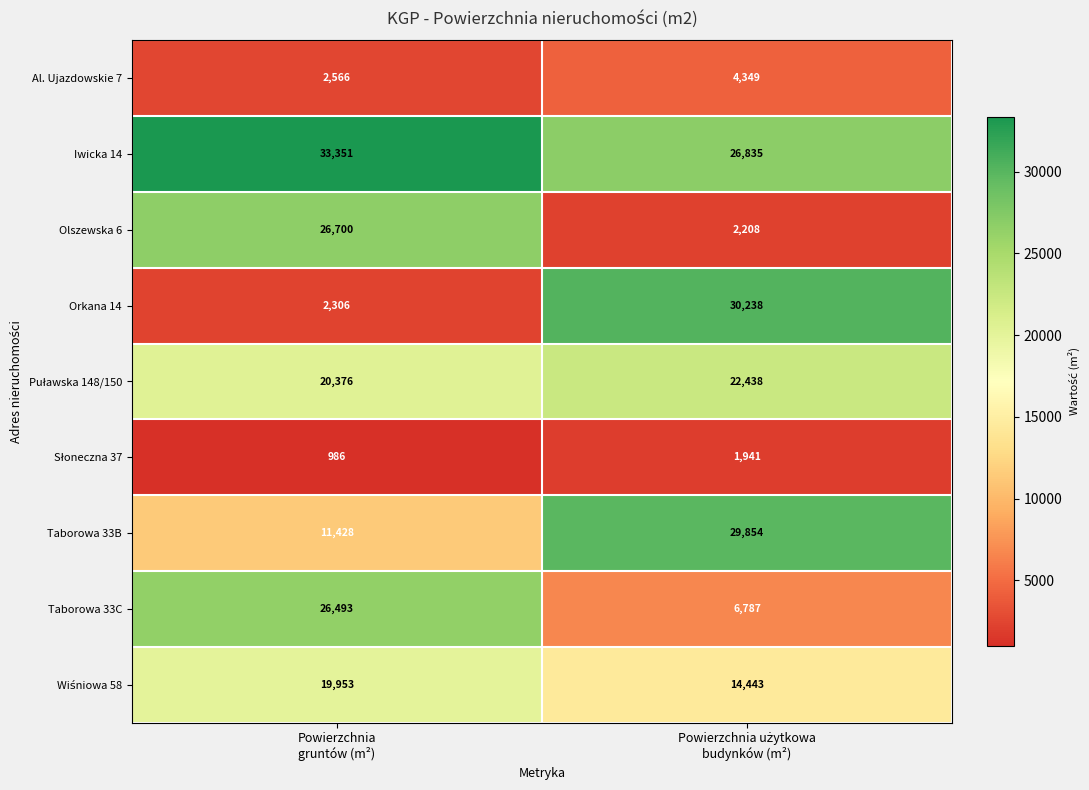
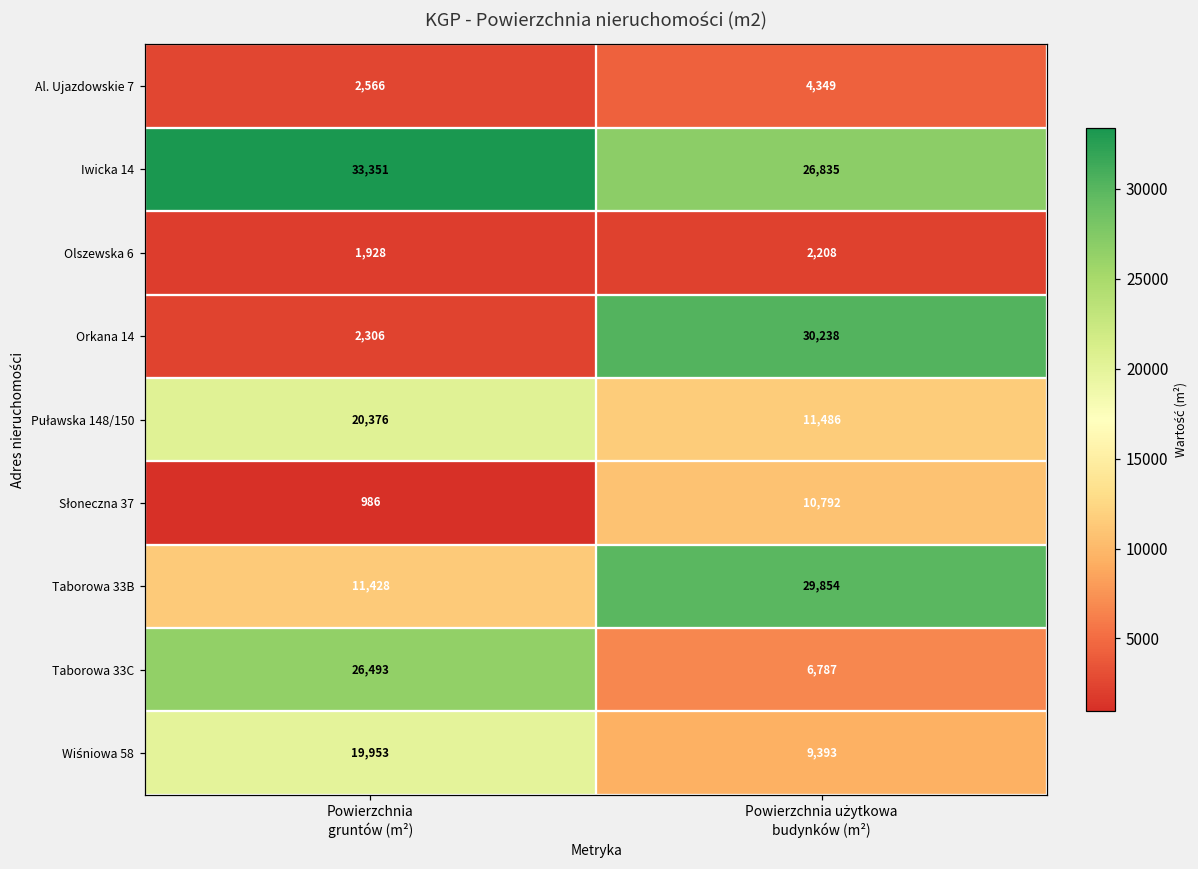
  {
    "Al. Ujazdowskie 7": {
      "Powierzchnia gruntów (m²)": "2,566",
      "Powierzchnia użytkowa budynków (m²)": "4,349"
    },
    "Iwicka 14": {
      "Powierzchnia gruntów (m²)": "33,351",
      "Powierzchnia użytkowa budynków (m²)": "26,835"
    },
    "Olszewska 6": {
-     "Powierzchnia gruntów (m²)": "26,700",
+     "Powierzchnia gruntów (m²)": "1,928",
      "Powierzchnia użytkowa budynków (m²)": "2,208"
    },
    "Orkana 14": {
      "Powierzchnia gruntów (m²)": "2,306",
      "Powierzchnia użytkowa budynków (m²)": "30,238"
    },
    "Puławska 148/150": {
      "Powierzchnia gruntów (m²)": "20,376",
-     "Powierzchnia użytkowa budynków (m²)": "22,438"
+     "Powierzchnia użytkowa budynków (m²)": "11,486"
    },
    "Słoneczna 37": {
      "Powierzchnia gruntów (m²)": "986",
-     "Powierzchnia użytkowa budynków (m²)": "1,941"
+     "Powierzchnia użytkowa budynków (m²)": "10,792"
    },
    "Taborowa 33B": {
      "Powierzchnia gruntów (m²)": "11,428",
      "Powierzchnia użytkowa budynków (m²)": "29,854"
    },
    "Taborowa 33C": {
      "Powierzchnia gruntów (m²)": "26,493",
      "Powierzchnia użytkowa budynków (m²)": "6,787"
    },
    "Wiśniowa 58": {
      "Powierzchnia gruntów (m²)": "19,953",
-     "Powierzchnia użytkowa budynków (m²)": "14,443"
+     "Powierzchnia użytkowa budynków (m²)": "9,393"
    }
  }
